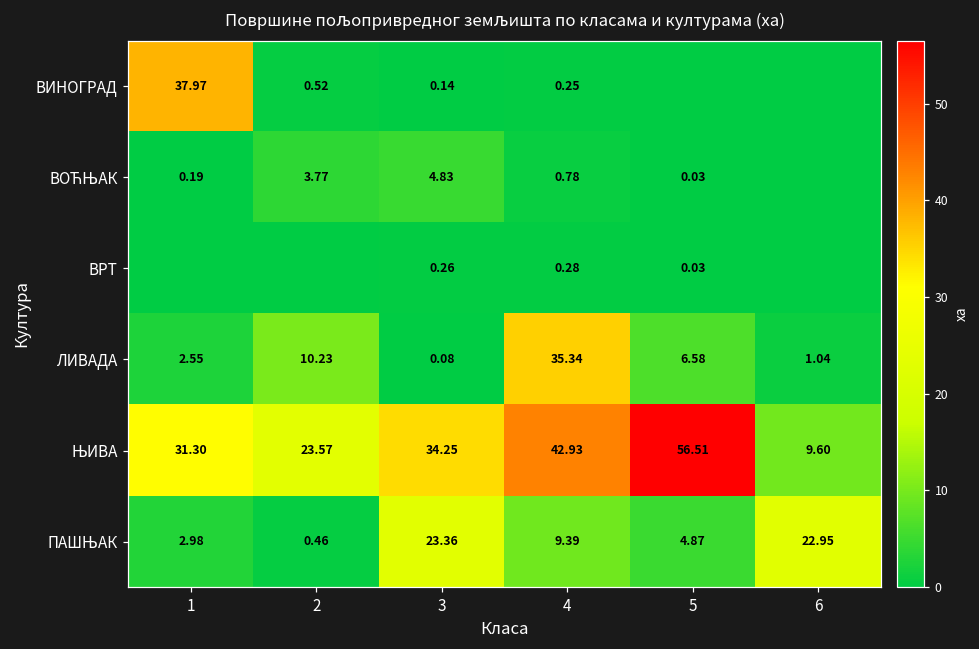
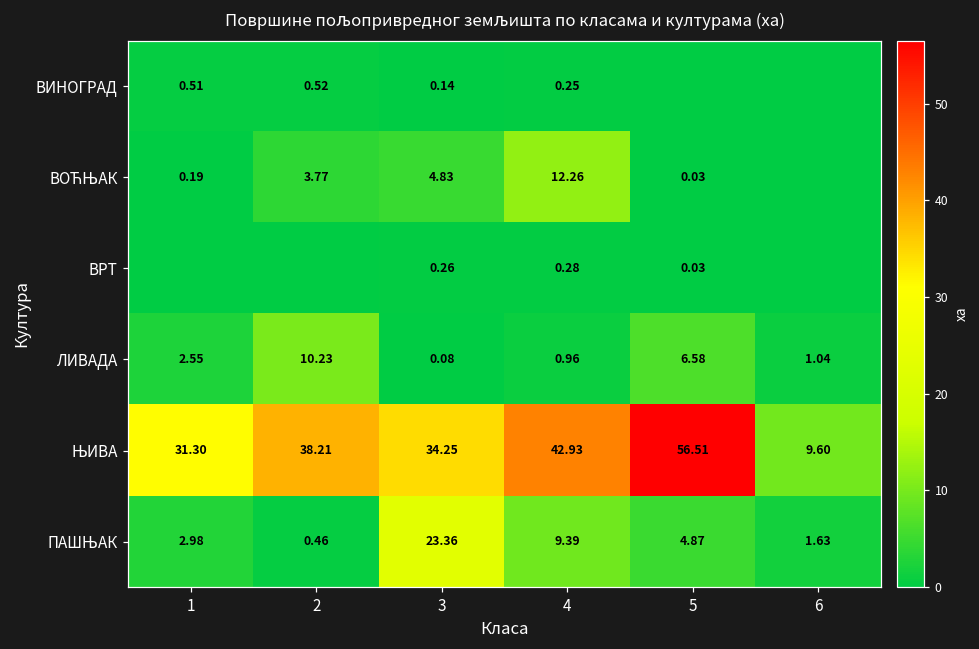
  {
    "ВИНОГРАД": {
-     "1": 37.97,
+     "1": 0.51,
      "2": 0.52,
      "3": 0.14,
      "4": 0.25
    },
    "ВОЋЊАК": {
      "1": 0.19,
      "2": 3.77,
      "3": 4.83,
-     "4": 0.78,
+     "4": 12.26,
      "5": 0.03
    },
    "ВРТ": {
      "3": 0.26,
      "4": 0.28,
      "5": 0.03
    },
    "ЛИВАДА": {
      "1": 2.55,
      "2": 10.23,
      "3": 0.08,
-     "4": 35.34,
+     "4": 0.96,
      "5": 6.58,
      "6": 1.04
    },
    "ЊИВА": {
      "1": 31.30,
-     "2": 23.57,
+     "2": 38.21,
      "3": 34.25,
      "4": 42.93,
      "5": 56.51,
      "6": 9.60
    },
    "ПАШЊАК": {
      "1": 2.98,
      "2": 0.46,
      "3": 23.36,
      "4": 9.39,
      "5": 4.87,
-     "6": 22.95
+     "6": 1.63
    }
  }
